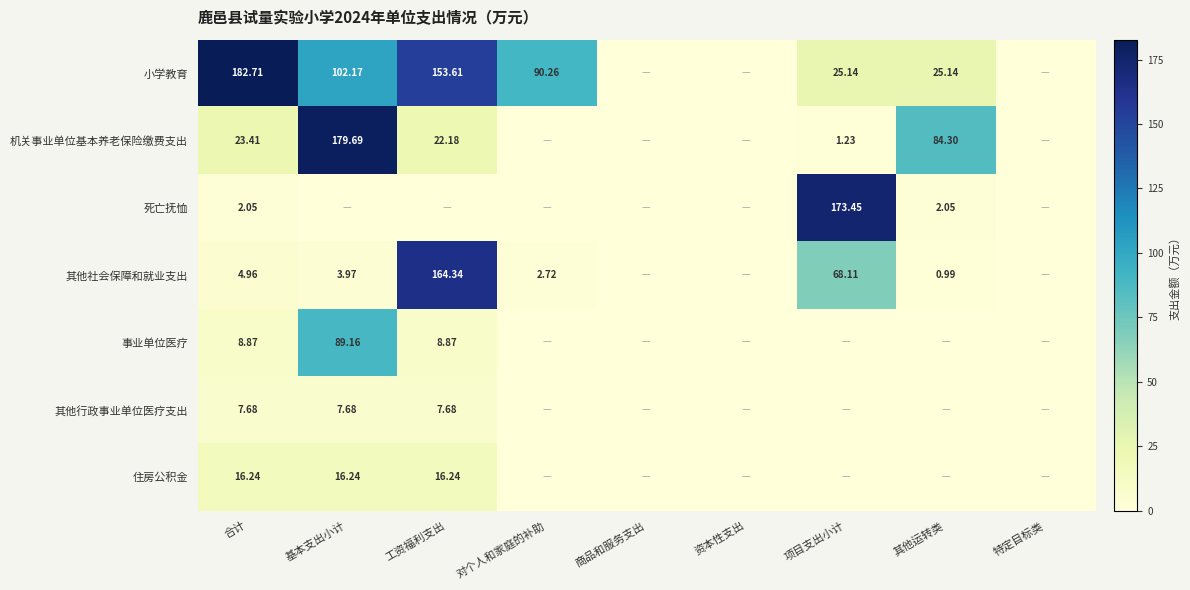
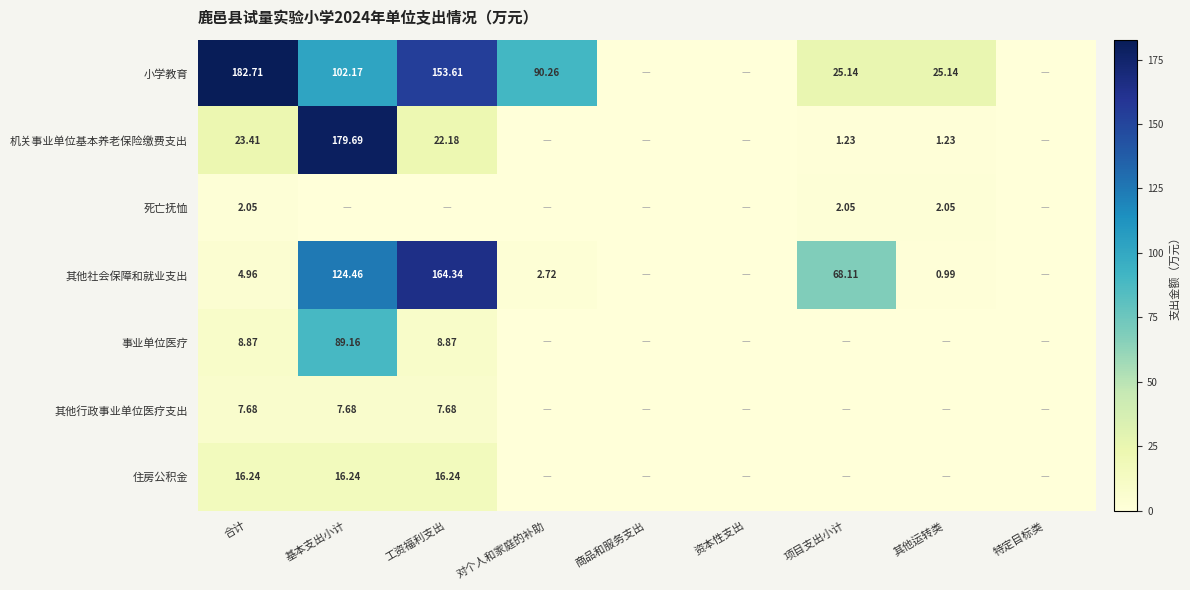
  {
    "小学教育": {
      "合计": 182.71,
      "基本支出小计": 102.17,
      "工资福利支出": 153.61,
      "对个人和家庭的补助": 90.26,
      "项目支出小计": 25.14,
      "其他运转类": 25.14
    },
    "机关事业单位基本养老保险缴费支出": {
      "合计": 23.41,
      "基本支出小计": 179.69,
      "工资福利支出": 22.18,
      "项目支出小计": 1.23,
-     "其他运转类": 84.30
+     "其他运转类": 1.23
    },
    "死亡抚恤": {
      "合计": 2.05,
-     "项目支出小计": 173.45,
+     "项目支出小计": 2.05,
      "其他运转类": 2.05
    },
    "其他社会保障和就业支出": {
      "合计": 4.96,
-     "基本支出小计": 3.97,
+     "基本支出小计": 124.46,
      "工资福利支出": 164.34,
      "对个人和家庭的补助": 2.72,
      "项目支出小计": 68.11,
      "其他运转类": 0.99
    },
    "事业单位医疗": {
      "合计": 8.87,
      "基本支出小计": 89.16,
      "工资福利支出": 8.87
    },
    "其他行政事业单位医疗支出": {
      "合计": 7.68,
      "基本支出小计": 7.68,
      "工资福利支出": 7.68
    },
    "住房公积金": {
      "合计": 16.24,
      "基本支出小计": 16.24,
      "工资福利支出": 16.24
    }
  }
